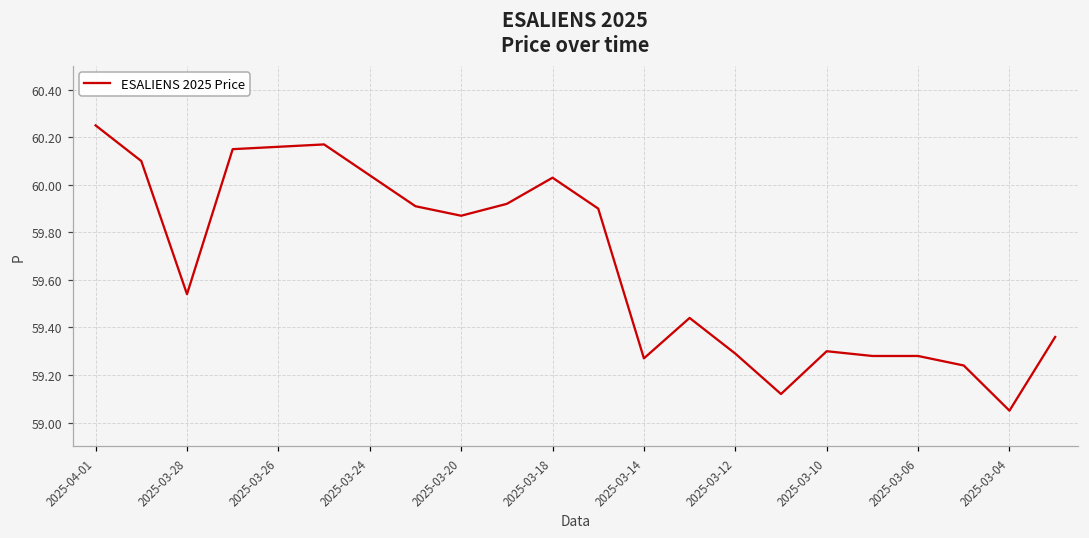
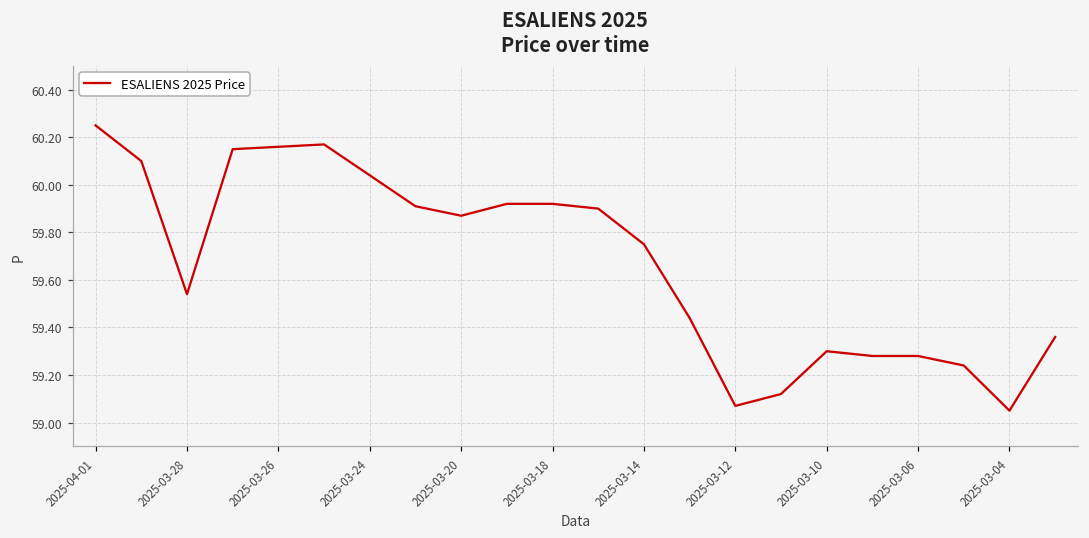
  {
    "2025-04-01": 60.25,
    "2025-03-28": 59.54,
    "2025-03-26": 60.16,
    "2025-03-24": 60.04,
    "2025-03-20": 59.87,
-   "2025-03-18": 60.03,
-   "2025-03-14": 59.27,
-   "2025-03-12": 59.29,
+   "2025-03-18": 59.92,
+   "2025-03-14": 59.75,
+   "2025-03-12": 59.07,
    "2025-03-10": 59.30,
    "2025-03-06": 59.28,
    "2025-03-04": 59.05
  }
